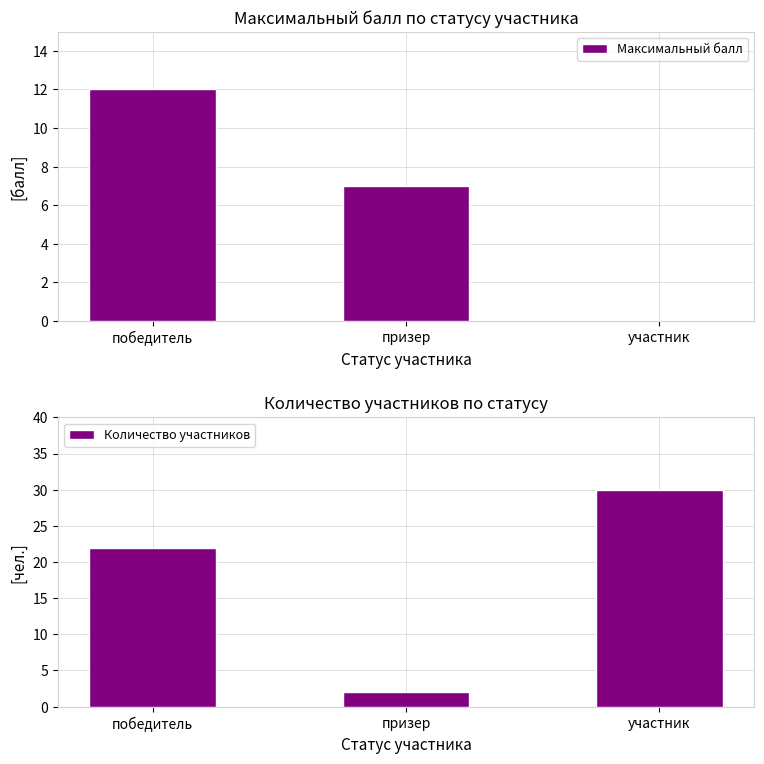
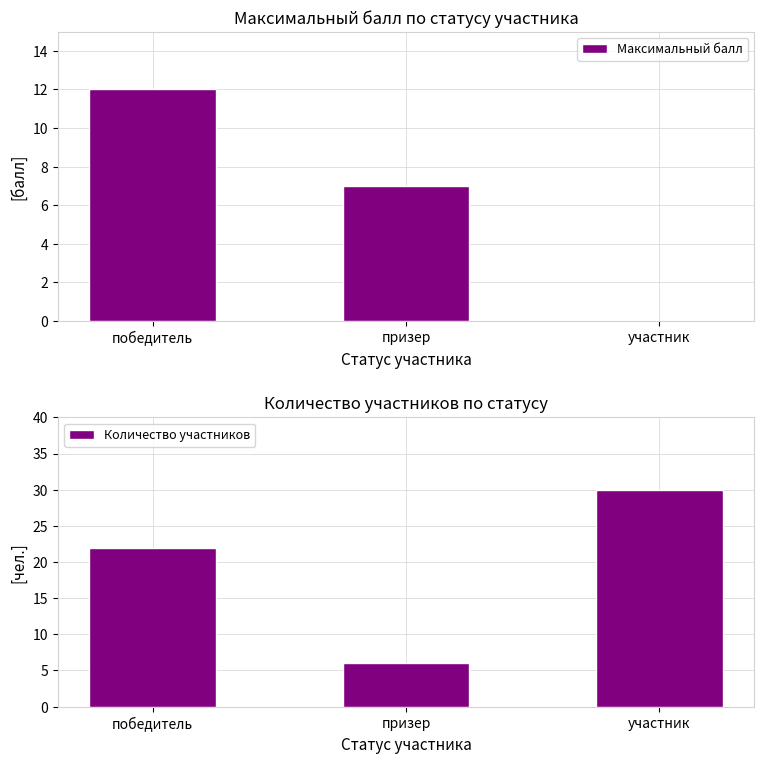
  {
    "Максимальный балл по статусу участника": {
      "победитель": 12.0,
      "призер": 7.0,
      "участник": 0.0
    },
    "Количество участников по статусу": {
      "победитель": 22,
-     "призер": 2,
+     "призер": 6,
      "участник": 30
    }
  }
